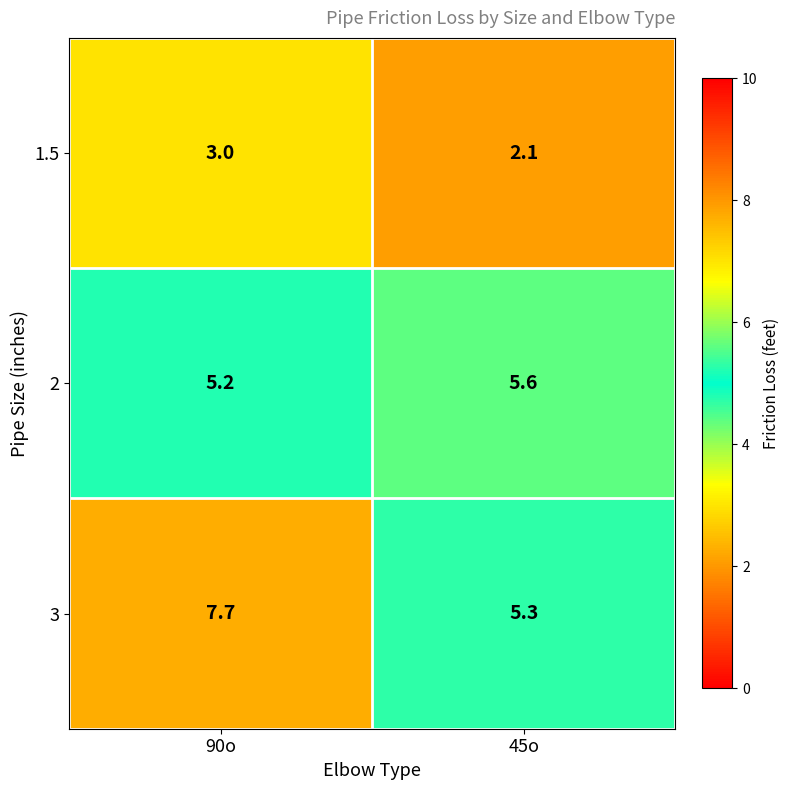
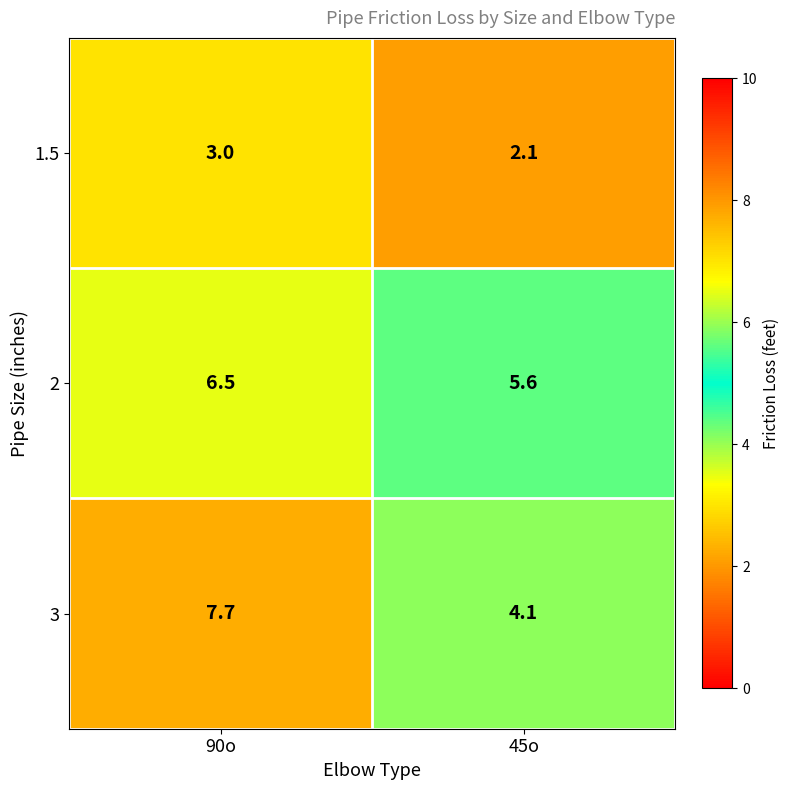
  {
    "1.5": {
      "90o": 3.0,
      "45o": 2.1
    },
    "2": {
-     "90o": 5.2,
+     "90o": 6.5,
      "45o": 5.6
    },
    "3": {
      "90o": 7.7,
-     "45o": 5.3
+     "45o": 4.1
    }
  }
